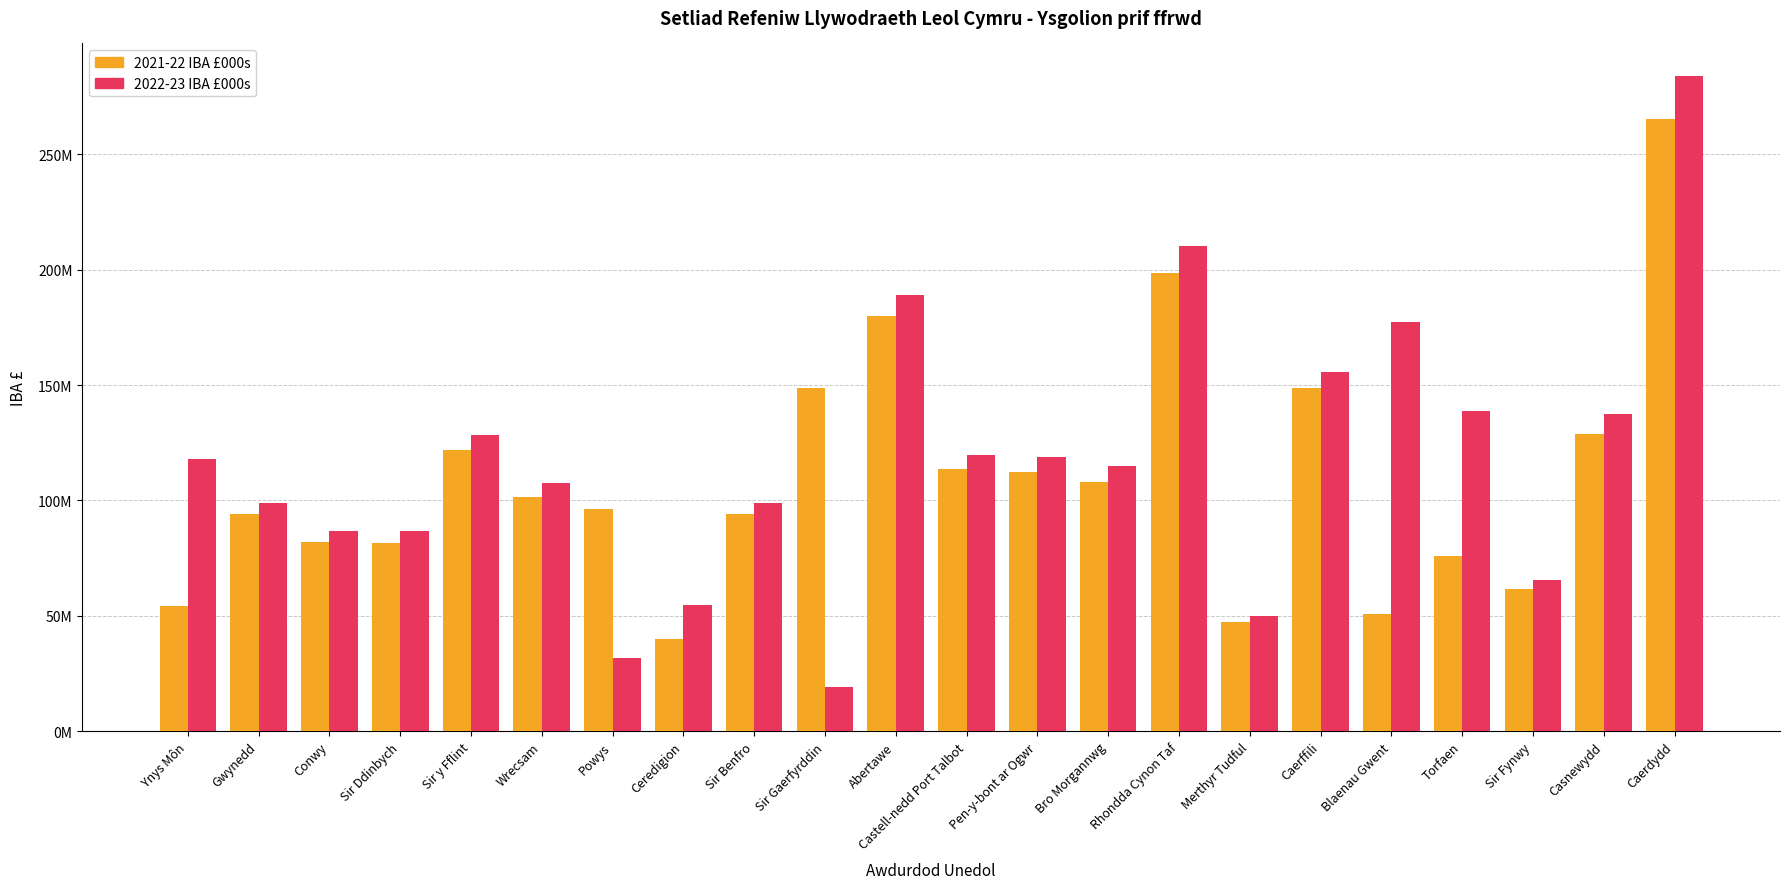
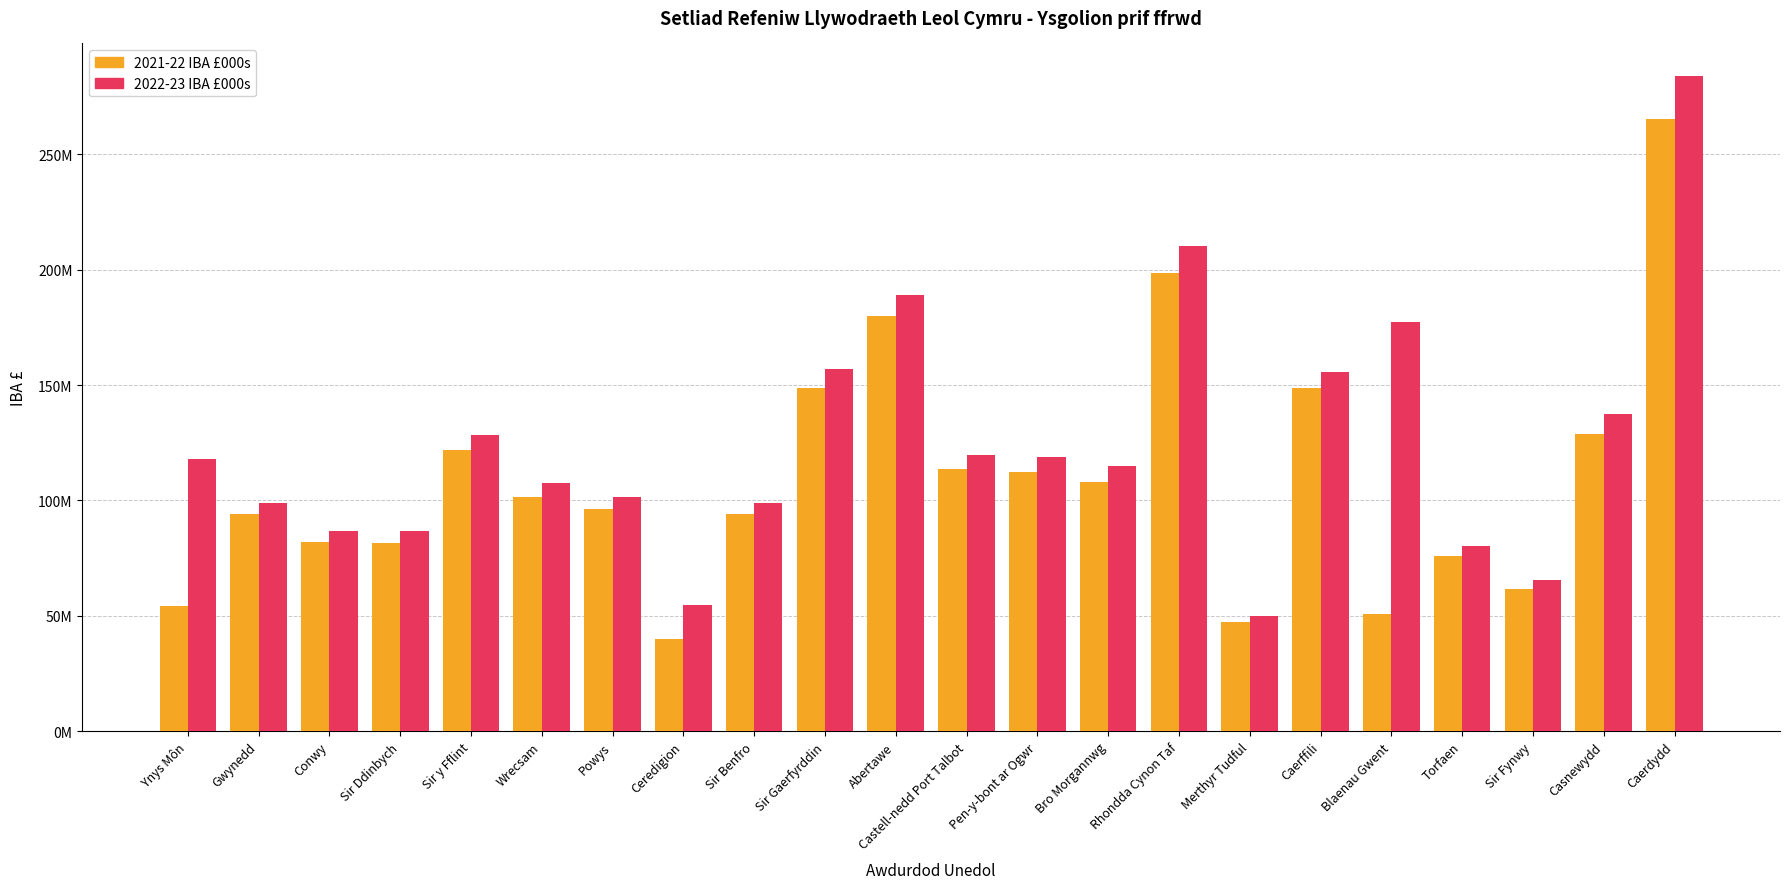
  {
    "2021-22 IBA £000s": {
      "Ynys Môn": 54000000,
      "Gwynedd": 94000000,
      "Conwy": 82000000,
      "Sir Ddinbych": 82000000,
      "Sir y Fflint": 122000000,
      "Wrecsam": 102000000,
      "Powys": 96000000,
      "Ceredigion": 40000000,
      "Sir Benfro": 94000000,
      "Sir Gaerfyrddin": 149000000,
      "Abertawe": 180000000,
      "Castell-nedd Port Talbot": 113000000,
      "Pen-y-bont ar Ogwr": 113000000,
      "Bro Morgannwg": 108000000,
      "Rhondda Cynon Taf": 199000000,
      "Merthyr Tudful": 47000000,
      "Caerffili": 149000000,
      "Blaenau Gwent": 51000000,
      "Torfaen": 76000000,
      "Sir Fynwy": 62000000,
      "Casnewydd": 129000000,
      "Caerdydd": 265000000
    },
    "2022-23 IBA £000s": {
      "Ynys Môn": 118000000,
      "Gwynedd": 99000000,
      "Conwy": 87000000,
      "Sir Ddinbych": 87000000,
      "Sir y Fflint": 129000000,
      "Wrecsam": 107000000,
-     "Powys": 32000000,
+     "Powys": 102000000,
      "Ceredigion": 55000000,
      "Sir Benfro": 99000000,
-     "Sir Gaerfyrddin": 19000000,
+     "Sir Gaerfyrddin": 157000000,
      "Abertawe": 189000000,
      "Castell-nedd Port Talbot": 120000000,
      "Pen-y-bont ar Ogwr": 119000000,
      "Bro Morgannwg": 115000000,
      "Rhondda Cynon Taf": 210000000,
      "Merthyr Tudful": 50000000,
      "Caerffili": 155000000,
      "Blaenau Gwent": 177000000,
-     "Torfaen": 139000000,
+     "Torfaen": 80000000,
      "Sir Fynwy": 65000000,
      "Casnewydd": 138000000,
      "Caerdydd": 284000000
    }
  }
